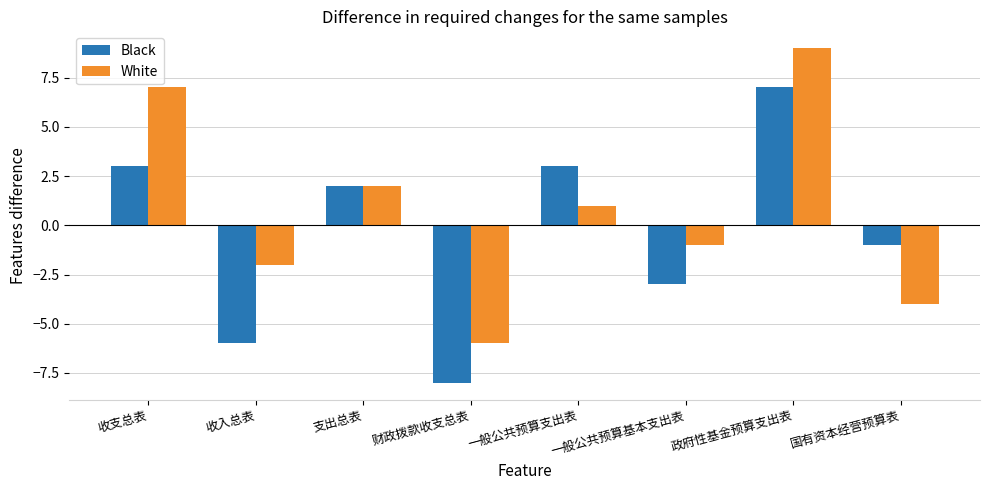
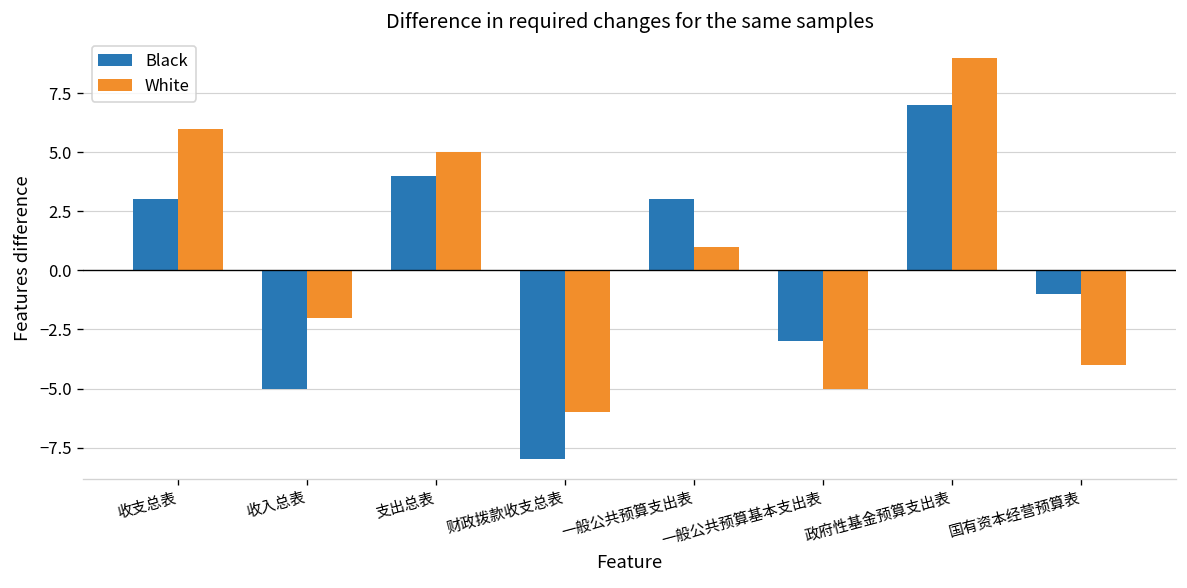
  {
    "Black": {
      "收支总表": 3,
-     "收入总表": -6,
-     "支出总表": 2,
+     "收入总表": -5,
+     "支出总表": 4,
      "财政拨款收支总表": -8,
      "一般公共预算支出表": 3,
      "一般公共预算基本支出表": -3,
      "政府性基金预算支出表": 7,
      "国有资本经营预算表": -1
    },
    "White": {
-     "收支总表": 7,
+     "收支总表": 6,
      "收入总表": -2,
-     "支出总表": 2,
+     "支出总表": 5,
      "财政拨款收支总表": -6,
      "一般公共预算支出表": 1,
-     "一般公共预算基本支出表": -1,
+     "一般公共预算基本支出表": -5,
      "政府性基金预算支出表": 9,
      "国有资本经营预算表": -4
    }
  }
